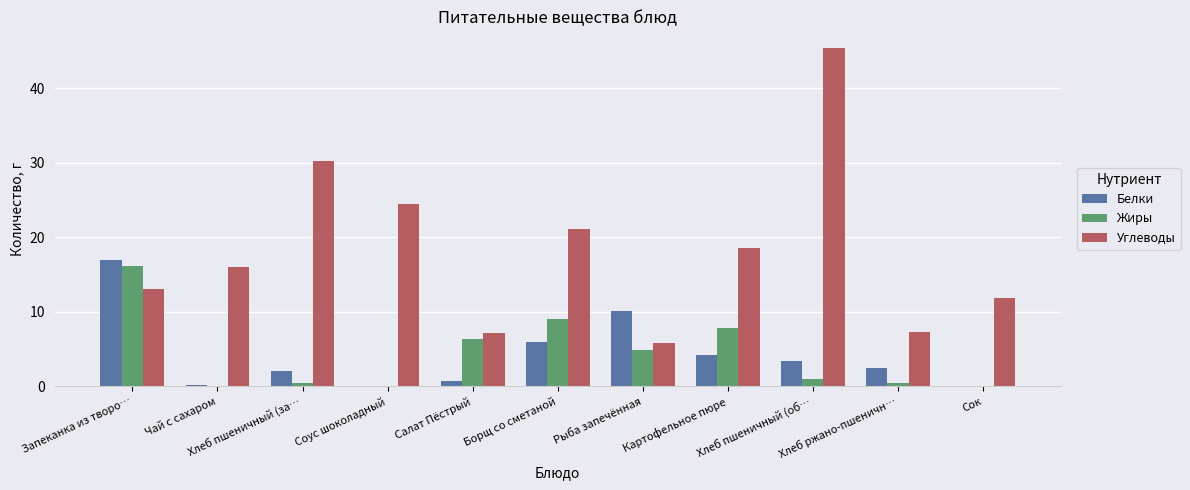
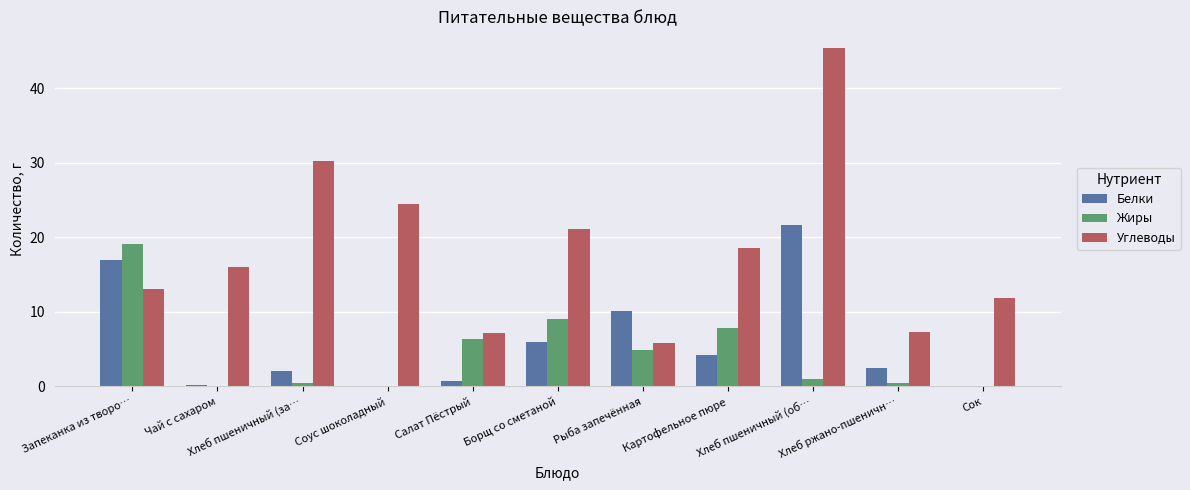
  {
    "Белки": {
      "Запеканка из творо…": 17,
      "Хлеб пшеничный (за…": 2,
      "Соус шоколадный": 0,
      "Салат Пёстрый": 1,
      "Борщ со сметаной": 6,
      "Рыба запечённая": 10,
      "Картофельное пюре": 4,
-     "Хлеб пшеничный (об…": 3,
+     "Хлеб пшеничный (об…": 22,
      "Хлеб ржано-пшеничн…": 2,
      "Сок": 0
    },
    "Жиры": {
-     "Запеканка из творо…": 16,
+     "Запеканка из творо…": 19,
      "Чай с сахаром": 0,
      "Хлеб пшеничный (за…": 0,
      "Соус шоколадный": 0,
      "Салат Пёстрый": 6,
      "Борщ со сметаной": 9,
      "Рыба запечённая": 5,
      "Картофельное пюре": 8,
      "Хлеб пшеничный (об…": 1,
      "Хлеб ржано-пшеничн…": 0,
      "Сок": 0
    },
    "Углеводы": {
      "Запеканка из творо…": 13,
      "Чай с сахаром": 16,
      "Хлеб пшеничный (за…": 30,
      "Соус шоколадный": 24,
      "Салат Пёстрый": 7,
      "Борщ со сметаной": 21,
      "Рыба запечённая": 6,
      "Картофельное пюре": 19,
      "Хлеб пшеничный (об…": 45,
      "Хлеб ржано-пшеничн…": 7,
      "Сок": 12
    }
  }
